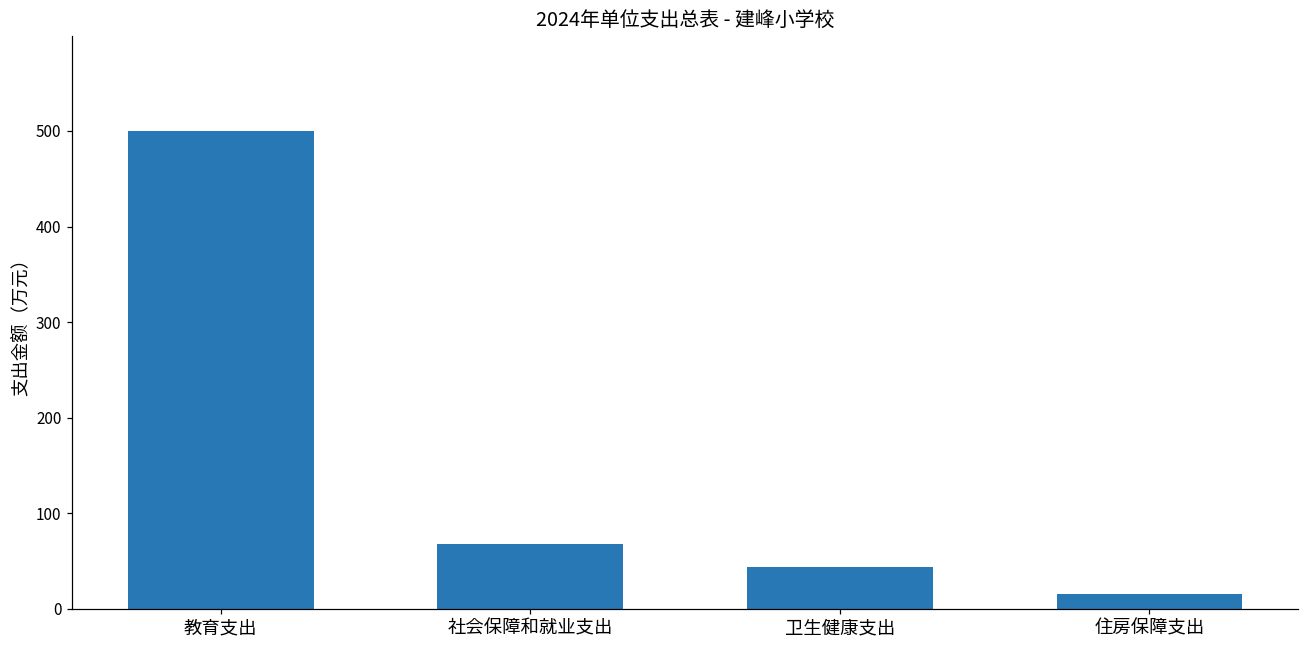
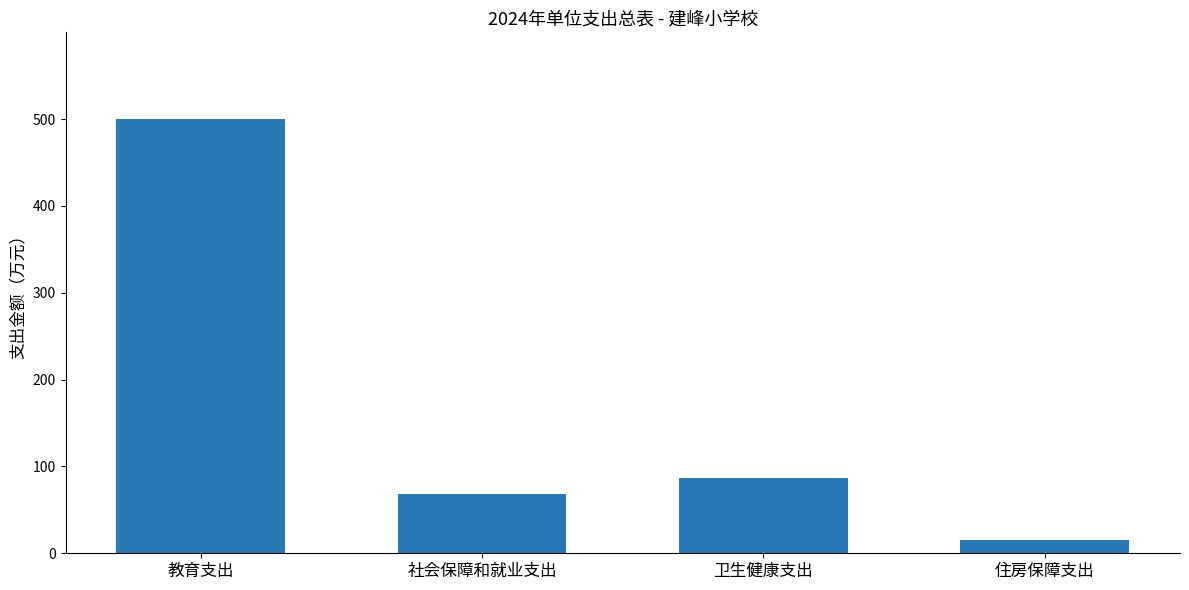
  {
    "教育支出": 500,
    "社会保障和就业支出": 70,
-   "卫生健康支出": 40,
+   "卫生健康支出": 90,
    "住房保障支出": 10
  }
